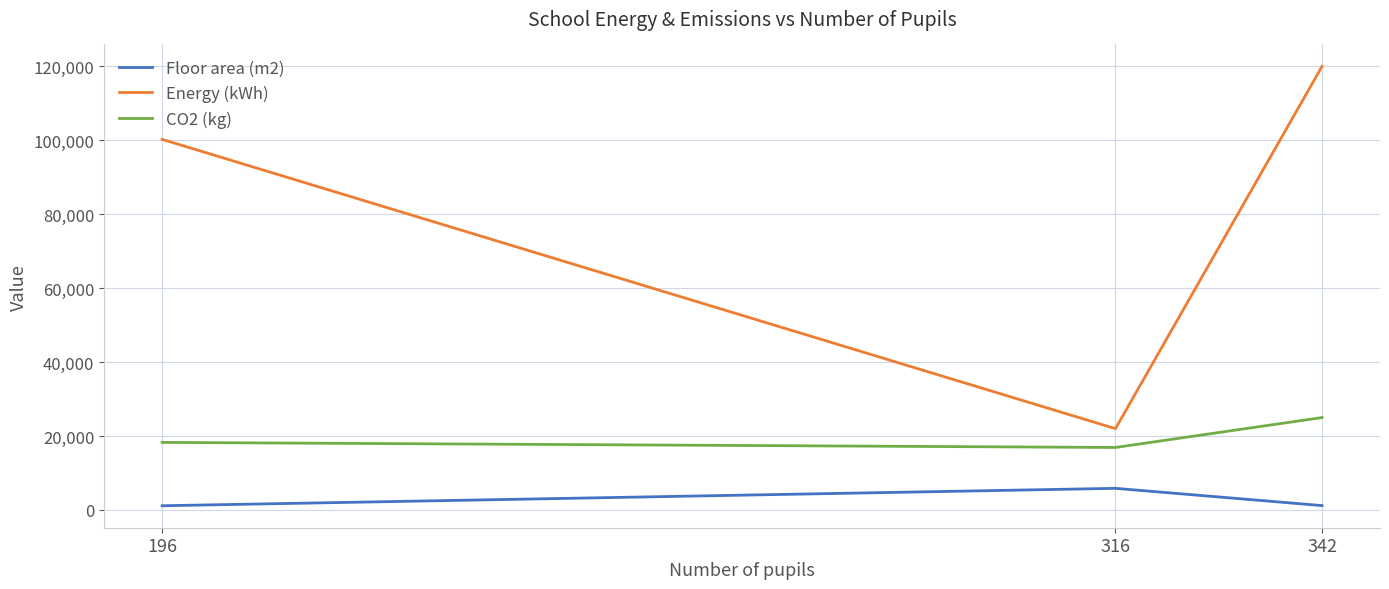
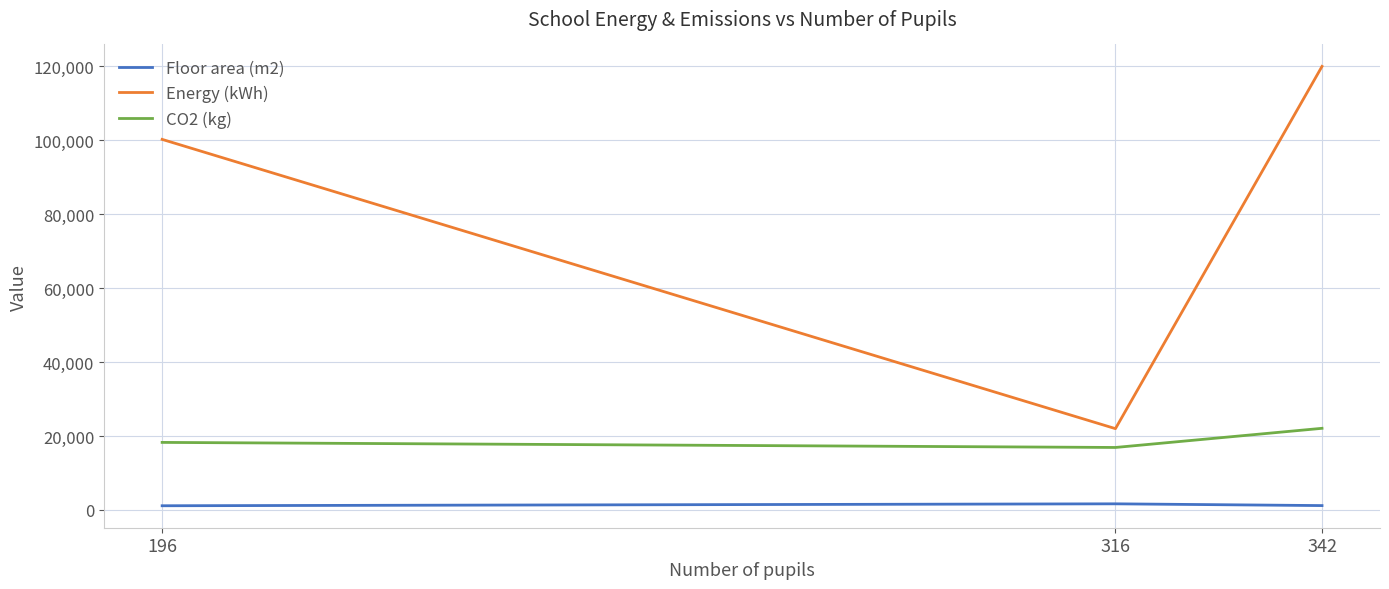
  {
    "Floor area (m2)": {
      "196": "1,000",
-     "316": "6,000",
+     "316": "2,000",
      "342": "1,000"
    },
    "Energy (kWh)": {
      "196": "100,000",
      "316": "22,000",
      "342": "120,000"
    },
    "CO2 (kg)": {
      "196": "18,000",
      "316": "17,000",
-     "342": "25,000"
+     "342": "22,000"
    }
  }
